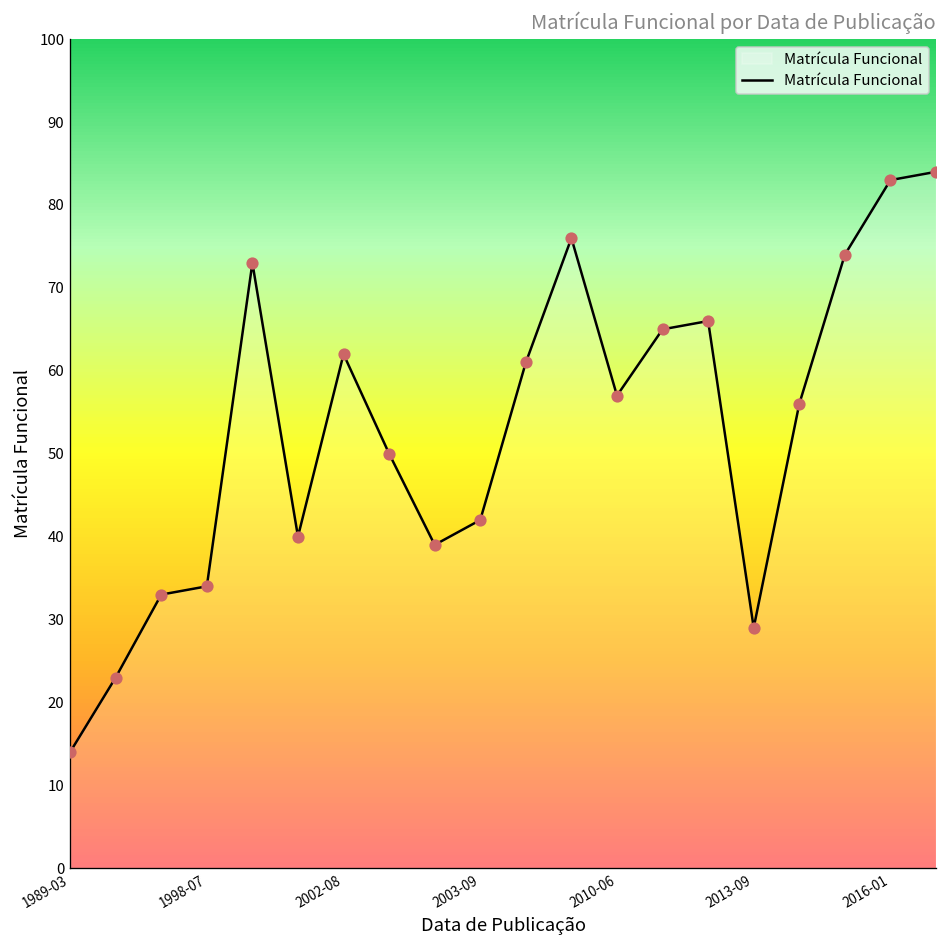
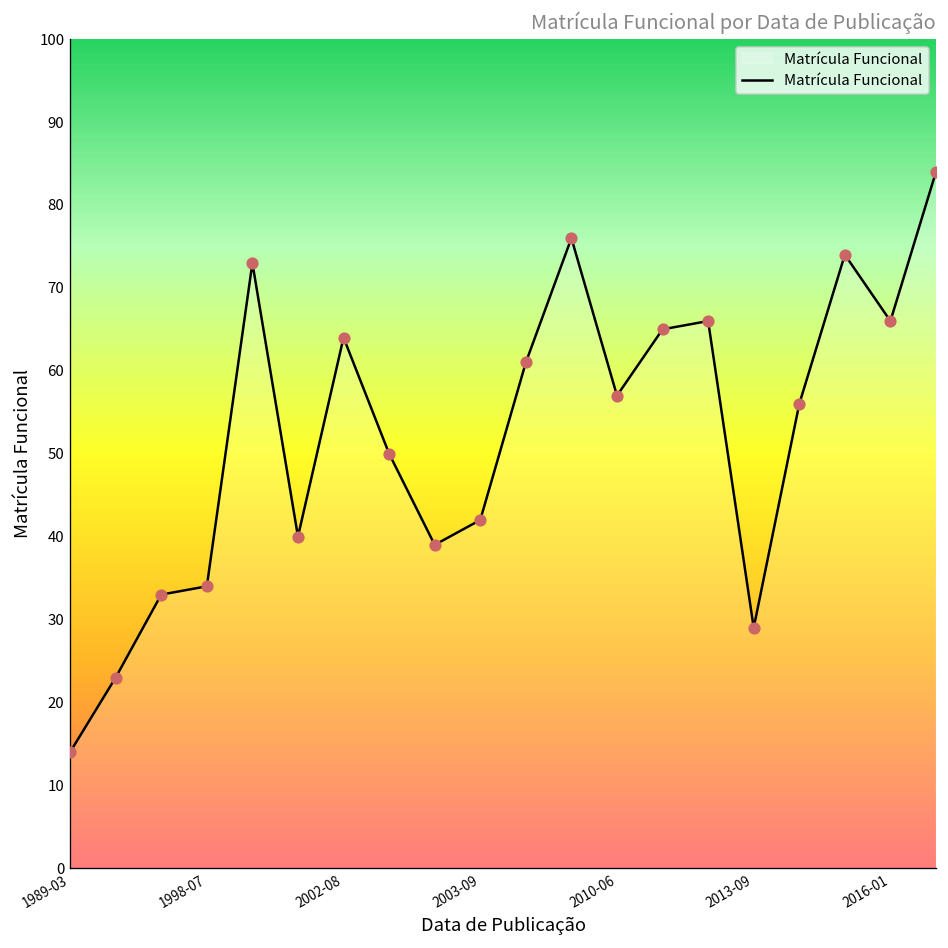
  {
    "1989-03": 14,
    "1998-07": 34,
-   "2002-08": 62,
+   "2002-08": 64,
    "2003-09": 42,
    "2010-06": 57,
    "2013-09": 29,
-   "2016-01": 83
+   "2016-01": 66
  }
